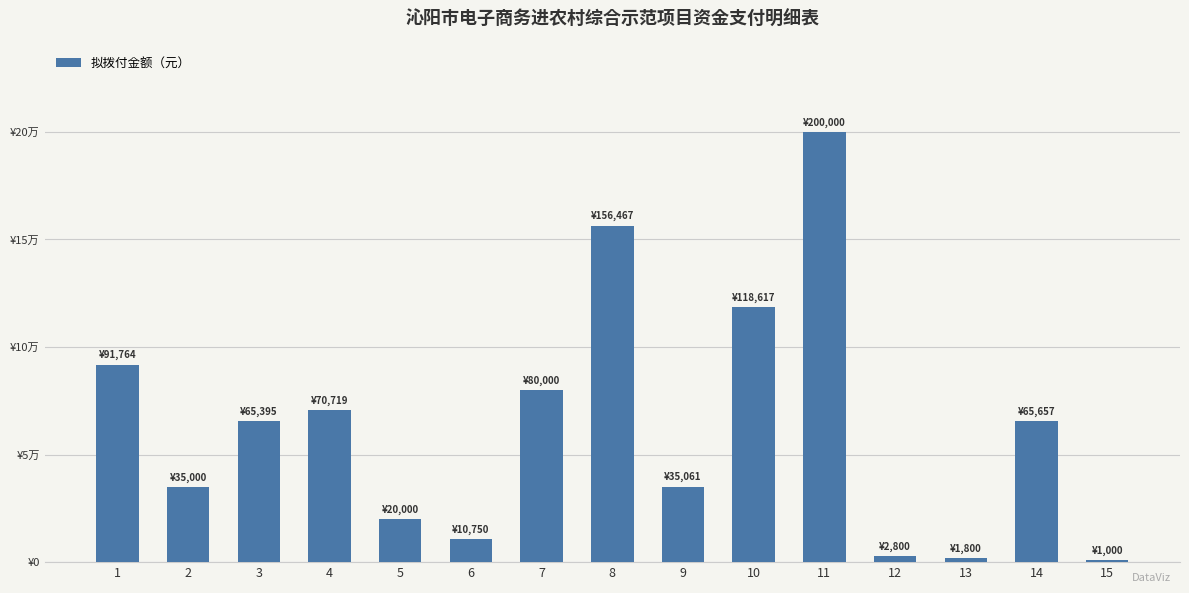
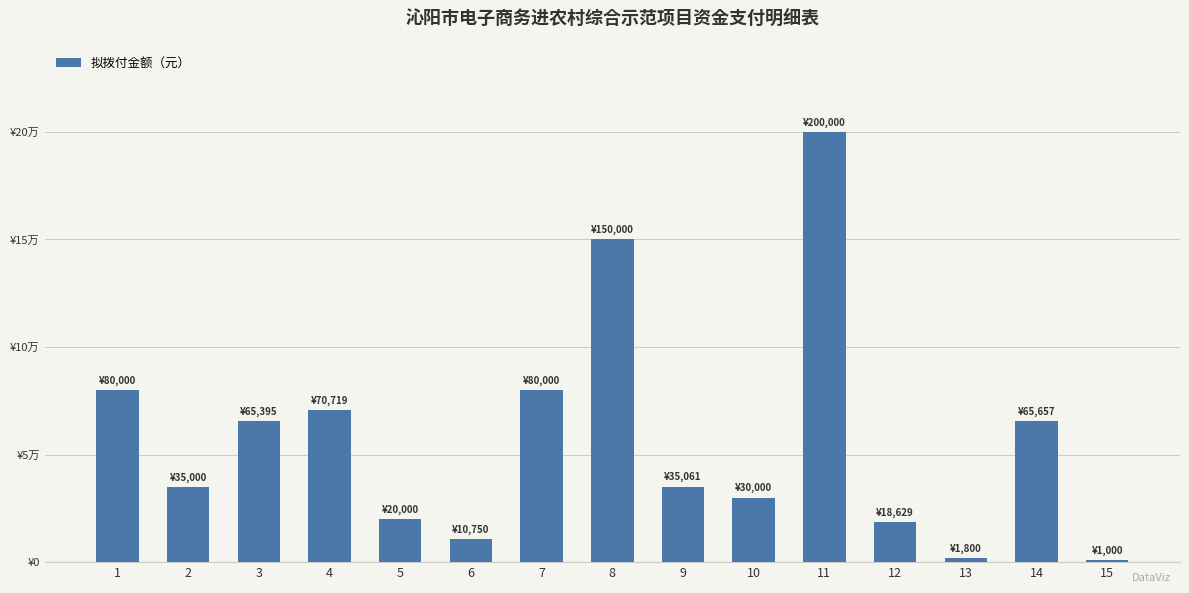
  {
-   "1": "¥91,764",
+   "1": "¥80,000",
    "2": "¥35,000",
    "3": "¥65,395",
    "4": "¥70,719",
    "5": "¥20,000",
    "6": "¥10,750",
    "7": "¥80,000",
-   "8": "¥156,467",
+   "8": "¥150,000",
    "9": "¥35,061",
-   "10": "¥118,617",
+   "10": "¥30,000",
    "11": "¥200,000",
-   "12": "¥2,800",
+   "12": "¥18,629",
    "13": "¥1,800",
    "14": "¥65,657",
    "15": "¥1,000"
  }
